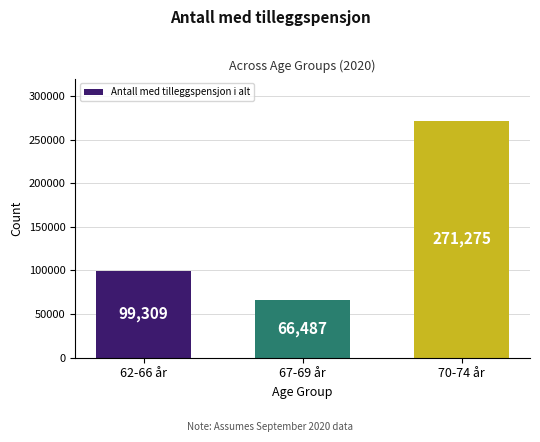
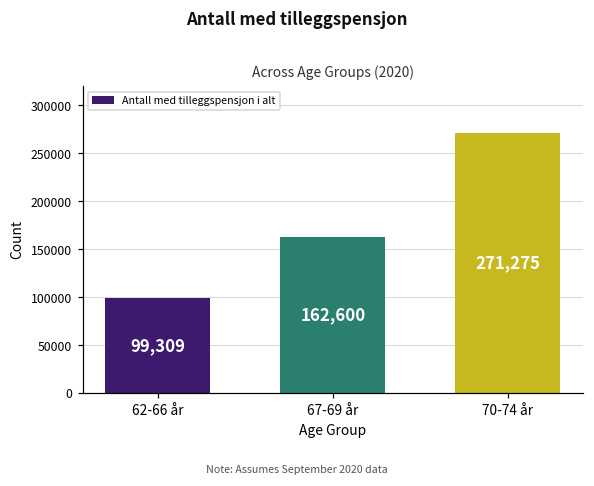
  {
    "62-66 år": "99,309",
-   "67-69 år": "66,487",
+   "67-69 år": "162,600",
    "70-74 år": "271,275"
  }
